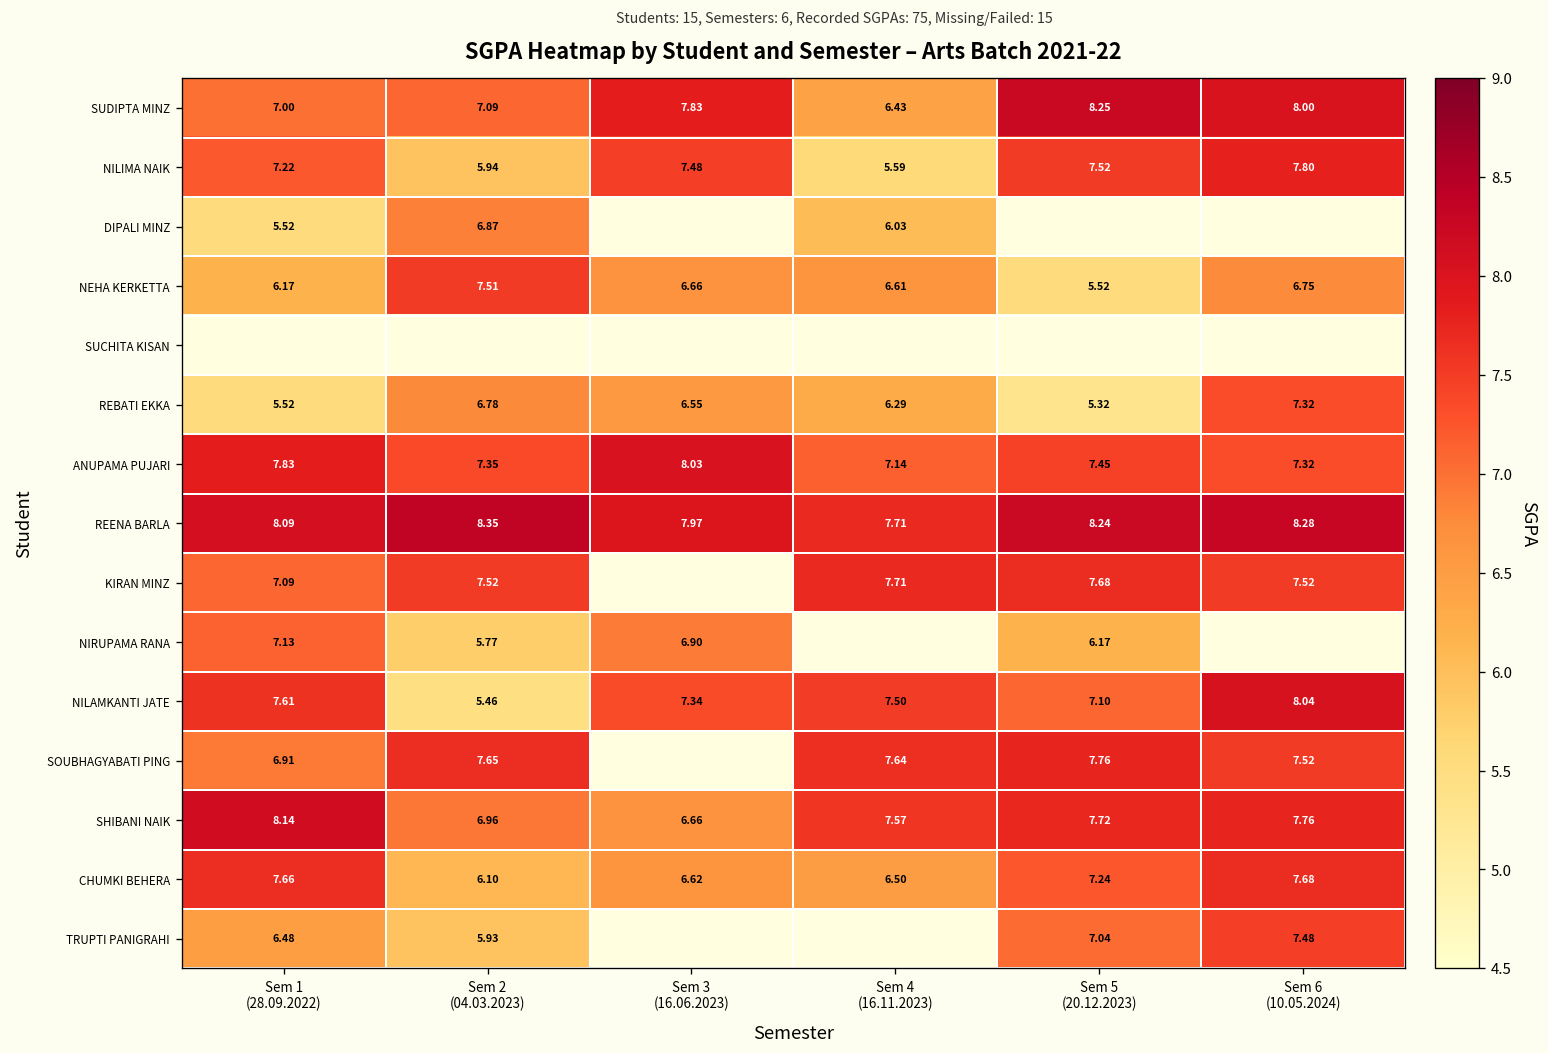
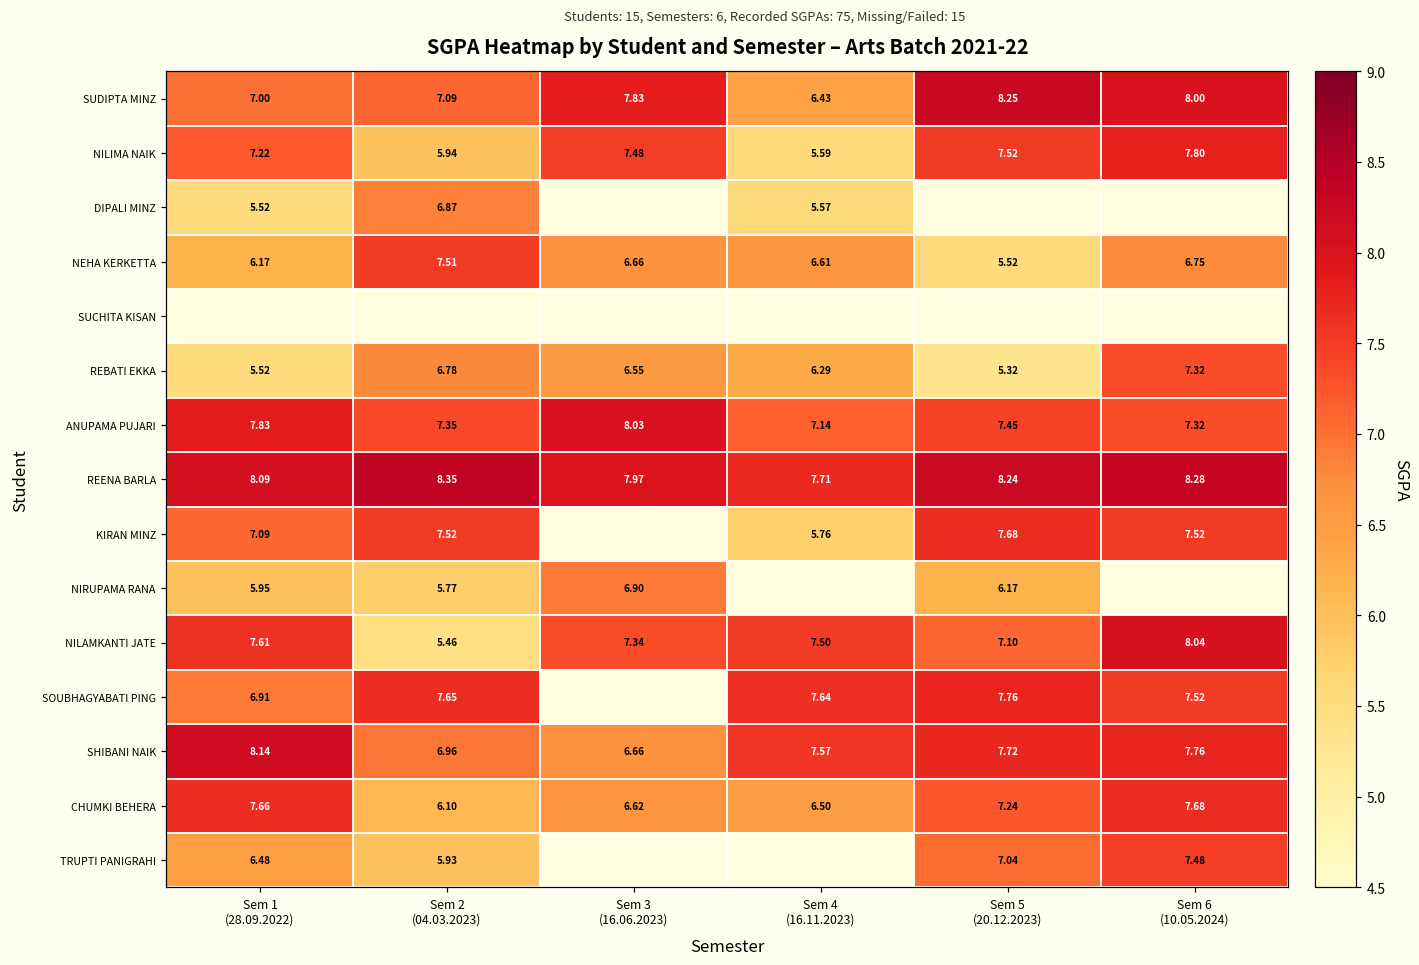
  {
    "SUDIPTA MINZ": {
      "Sem 1 (28.09.2022)": 7.00,
      "Sem 2 (04.03.2023)": 7.09,
      "Sem 3 (16.06.2023)": 7.83,
      "Sem 4 (16.11.2023)": 6.43,
      "Sem 5 (20.12.2023)": 8.25,
      "Sem 6 (10.05.2024)": 8.00
    },
    "NILIMA NAIK": {
      "Sem 1 (28.09.2022)": 7.22,
      "Sem 2 (04.03.2023)": 5.94,
      "Sem 3 (16.06.2023)": 7.48,
      "Sem 4 (16.11.2023)": 5.59,
      "Sem 5 (20.12.2023)": 7.52,
      "Sem 6 (10.05.2024)": 7.80
    },
    "DIPALI MINZ": {
      "Sem 1 (28.09.2022)": 5.52,
      "Sem 2 (04.03.2023)": 6.87,
-     "Sem 4 (16.11.2023)": 6.03
+     "Sem 4 (16.11.2023)": 5.57
    },
    "NEHA KERKETTA": {
      "Sem 1 (28.09.2022)": 6.17,
      "Sem 2 (04.03.2023)": 7.51,
      "Sem 3 (16.06.2023)": 6.66,
      "Sem 4 (16.11.2023)": 6.61,
      "Sem 5 (20.12.2023)": 5.52,
      "Sem 6 (10.05.2024)": 6.75
    },
    "REBATI EKKA": {
      "Sem 1 (28.09.2022)": 5.52,
      "Sem 2 (04.03.2023)": 6.78,
      "Sem 3 (16.06.2023)": 6.55,
      "Sem 4 (16.11.2023)": 6.29,
      "Sem 5 (20.12.2023)": 5.32,
      "Sem 6 (10.05.2024)": 7.32
    },
    "ANUPAMA PUJARI": {
      "Sem 1 (28.09.2022)": 7.83,
      "Sem 2 (04.03.2023)": 7.35,
      "Sem 3 (16.06.2023)": 8.03,
      "Sem 4 (16.11.2023)": 7.14,
      "Sem 5 (20.12.2023)": 7.45,
      "Sem 6 (10.05.2024)": 7.32
    },
    "REENA BARLA": {
      "Sem 1 (28.09.2022)": 8.09,
      "Sem 2 (04.03.2023)": 8.35,
      "Sem 3 (16.06.2023)": 7.97,
      "Sem 4 (16.11.2023)": 7.71,
      "Sem 5 (20.12.2023)": 8.24,
      "Sem 6 (10.05.2024)": 8.28
    },
    "KIRAN MINZ": {
      "Sem 1 (28.09.2022)": 7.09,
      "Sem 2 (04.03.2023)": 7.52,
-     "Sem 4 (16.11.2023)": 7.71,
+     "Sem 4 (16.11.2023)": 5.76,
      "Sem 5 (20.12.2023)": 7.68,
      "Sem 6 (10.05.2024)": 7.52
    },
    "NIRUPAMA RANA": {
-     "Sem 1 (28.09.2022)": 7.13,
+     "Sem 1 (28.09.2022)": 5.95,
      "Sem 2 (04.03.2023)": 5.77,
      "Sem 3 (16.06.2023)": 6.90,
      "Sem 5 (20.12.2023)": 6.17
    },
    "NILAMKANTI JATE": {
      "Sem 1 (28.09.2022)": 7.61,
      "Sem 2 (04.03.2023)": 5.46,
      "Sem 3 (16.06.2023)": 7.34,
      "Sem 4 (16.11.2023)": 7.50,
      "Sem 5 (20.12.2023)": 7.10,
      "Sem 6 (10.05.2024)": 8.04
    },
    "SOUBHAGYABATI PING": {
      "Sem 1 (28.09.2022)": 6.91,
      "Sem 2 (04.03.2023)": 7.65,
      "Sem 4 (16.11.2023)": 7.64,
      "Sem 5 (20.12.2023)": 7.76,
      "Sem 6 (10.05.2024)": 7.52
    },
    "SHIBANI NAIK": {
      "Sem 1 (28.09.2022)": 8.14,
      "Sem 2 (04.03.2023)": 6.96,
      "Sem 3 (16.06.2023)": 6.66,
      "Sem 4 (16.11.2023)": 7.57,
      "Sem 5 (20.12.2023)": 7.72,
      "Sem 6 (10.05.2024)": 7.76
    },
    "CHUMKI BEHERA": {
      "Sem 1 (28.09.2022)": 7.66,
      "Sem 2 (04.03.2023)": 6.10,
      "Sem 3 (16.06.2023)": 6.62,
      "Sem 4 (16.11.2023)": 6.50,
      "Sem 5 (20.12.2023)": 7.24,
      "Sem 6 (10.05.2024)": 7.68
    },
    "TRUPTI PANIGRAHI": {
      "Sem 1 (28.09.2022)": 6.48,
      "Sem 2 (04.03.2023)": 5.93,
      "Sem 5 (20.12.2023)": 7.04,
      "Sem 6 (10.05.2024)": 7.48
    }
  }
